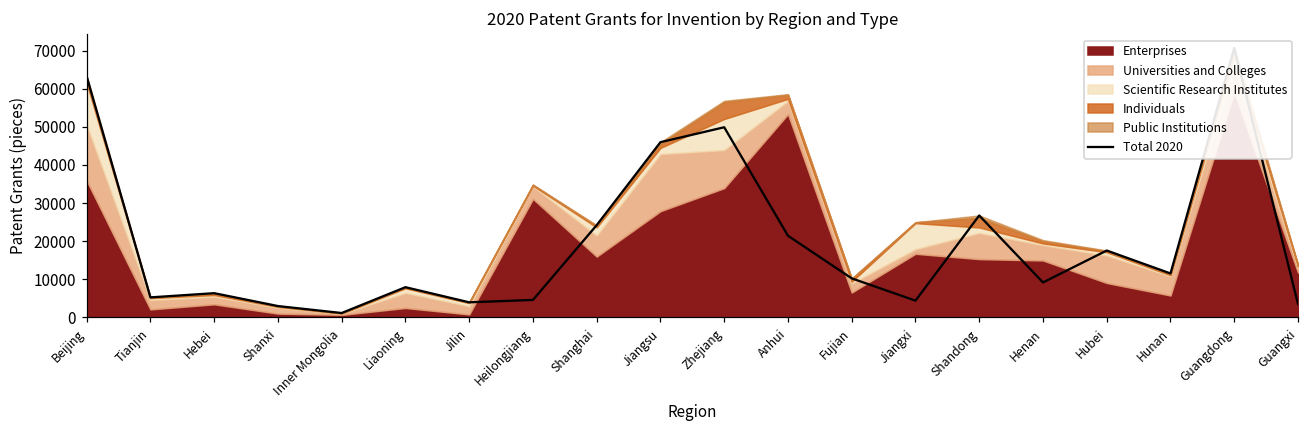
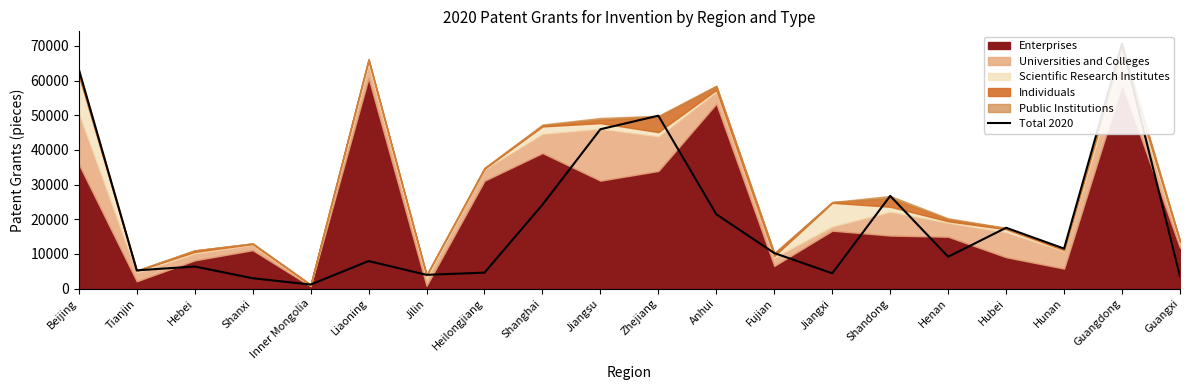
  {
    "Enterprises": {
      "Beijing": 36000,
      "Tianjin": 2000,
-     "Hebei": 3000,
-     "Shanxi": 1000,
-     "Liaoning": 2000,
+     "Hebei": 8000,
+     "Shanxi": 11000,
+     "Liaoning": 61000,
      "Jilin": 1000,
      "Heilongjiang": 31000,
-     "Shanghai": 16000,
-     "Jiangsu": 28000,
+     "Shanghai": 39000,
+     "Jiangsu": 31000,
      "Zhejiang": 34000,
      "Anhui": 53000,
      "Fujian": 7000,
      "Jiangxi": 17000,
      "Shandong": 15000,
      "Henan": 15000,
      "Hubei": 9000,
      "Hunan": 6000,
      "Guangxi": 12000
    },
    "Total 2020": {
      "Heilongjiang": 5000,
      "Anhui": 21000,
      "Jiangxi": 4000,
      "Henan": 9000,
      "Guangxi": 4000
    },
    "Scientific Research Institutes": {
      "Beijing": 11000,
      "Jiangsu": 2000,
-     "Zhejiang": 8000,
+     "Zhejiang": 1000,
      "Shandong": 1000
    }
  }
